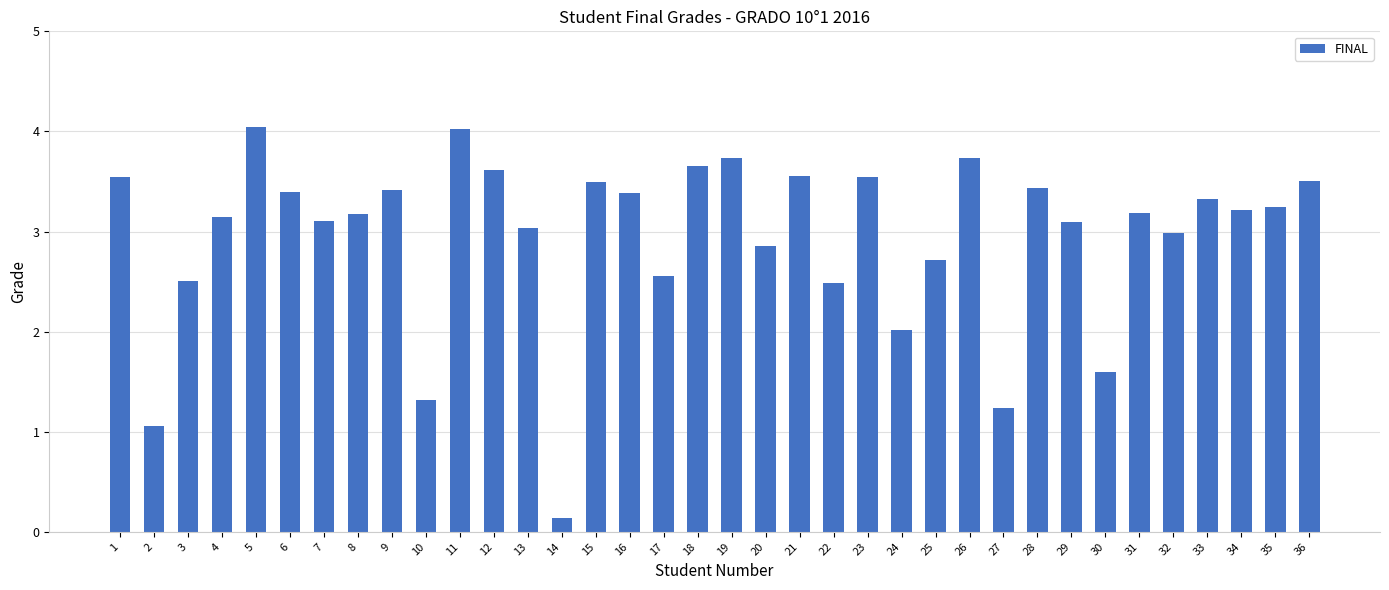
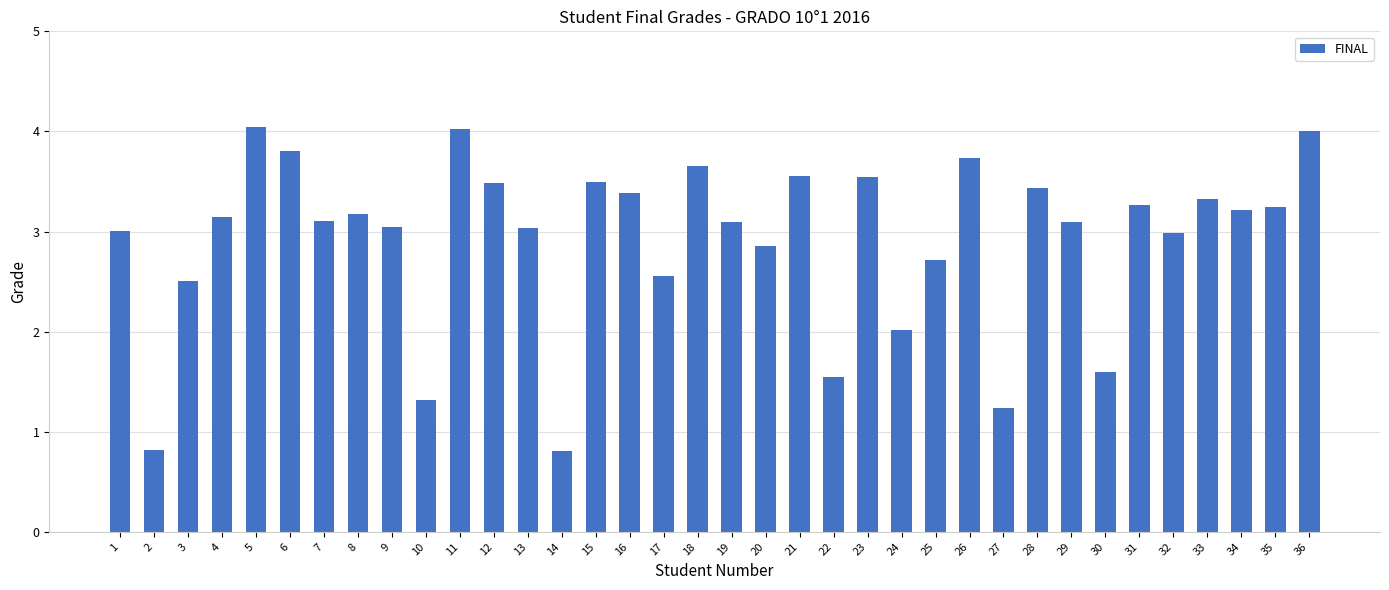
  {
-   "1": 3.55,
-   "2": 1.06,
+   "1": 3.01,
+   "2": 0.82,
    "3": 2.51,
    "4": 3.14,
    "5": 4.04,
-   "6": 3.39,
+   "6": 3.80,
    "7": 3.10,
    "8": 3.18,
-   "9": 3.41,
+   "9": 3.04,
    "10": 1.32,
    "11": 4.02,
-   "12": 3.62,
+   "12": 3.48,
    "13": 3.04,
-   "14": 0.13,
+   "14": 0.80,
    "15": 3.50,
    "16": 3.38,
    "17": 2.55,
    "18": 3.65,
-   "19": 3.74,
+   "19": 3.10,
    "20": 2.86,
    "21": 3.55,
-   "22": 2.49,
+   "22": 1.55,
    "23": 3.54,
    "24": 2.02,
    "25": 2.72,
    "26": 3.73,
    "27": 1.24,
    "28": 3.43,
    "29": 3.10,
    "30": 1.60,
-   "31": 3.19,
+   "31": 3.27,
    "32": 2.99,
    "33": 3.32,
    "34": 3.22,
    "35": 3.24,
-   "36": 3.5
+   "36": 4.0
  }
